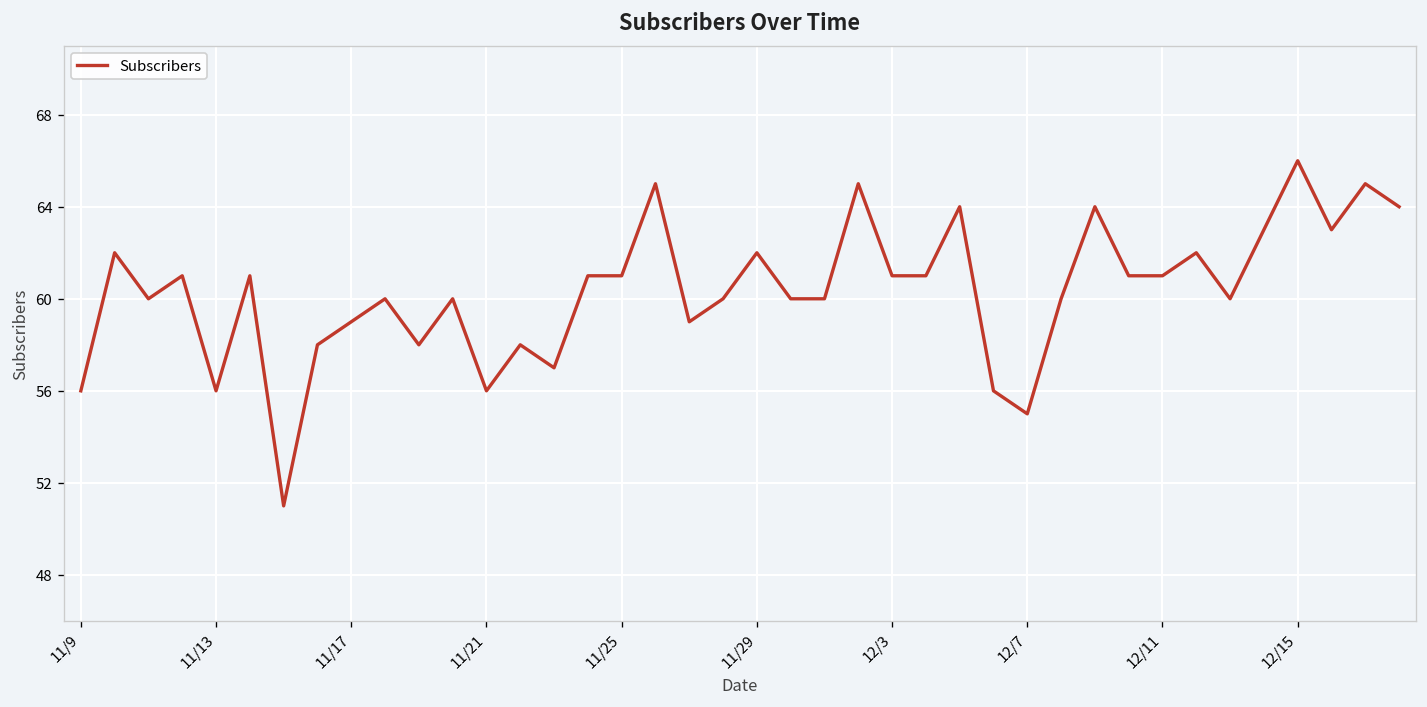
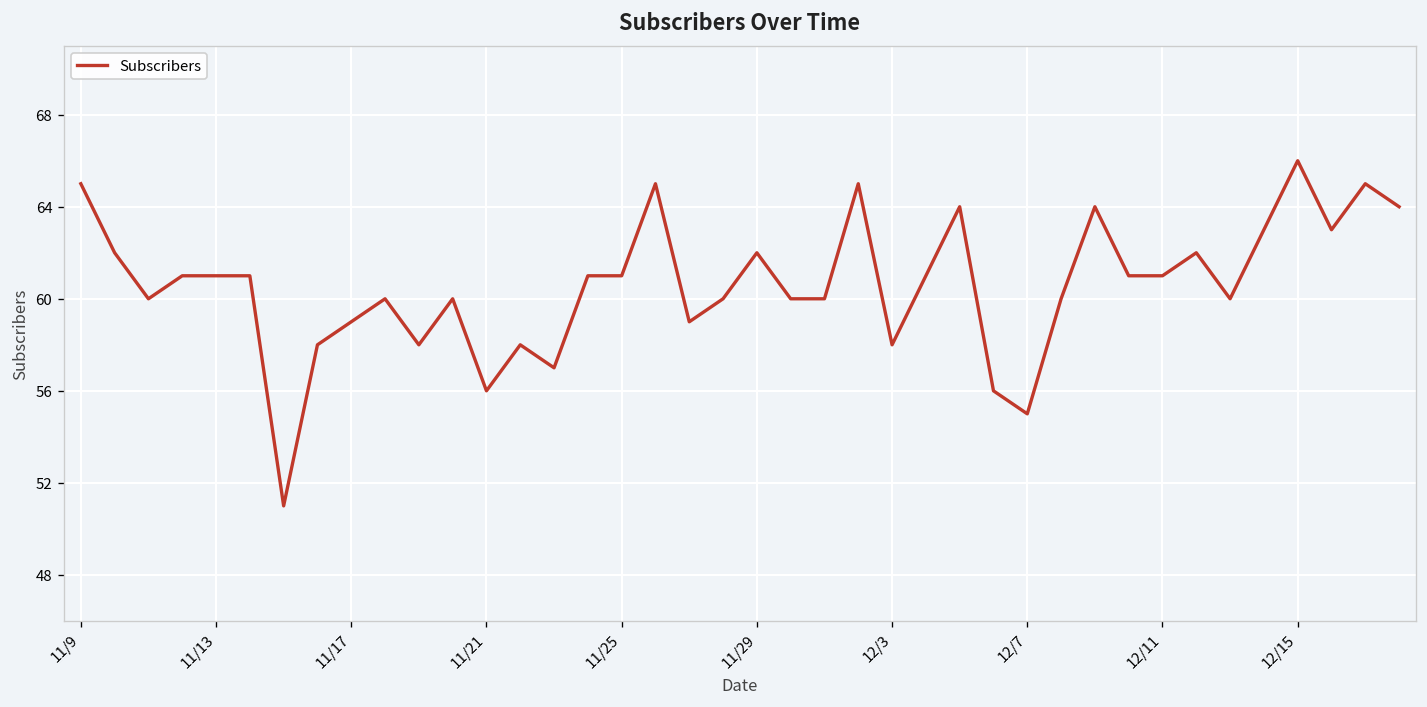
  {
-   "11/9": 56,
-   "11/13": 56,
+   "11/9": 65,
+   "11/13": 61,
    "11/17": 59,
    "11/21": 56,
    "11/25": 61,
    "11/29": 62,
-   "12/3": 61,
+   "12/3": 58,
    "12/7": 55,
    "12/11": 61,
    "12/15": 66
  }
